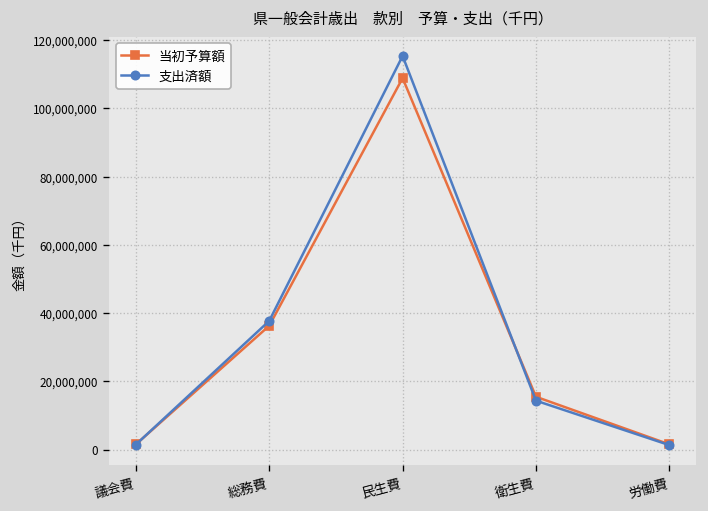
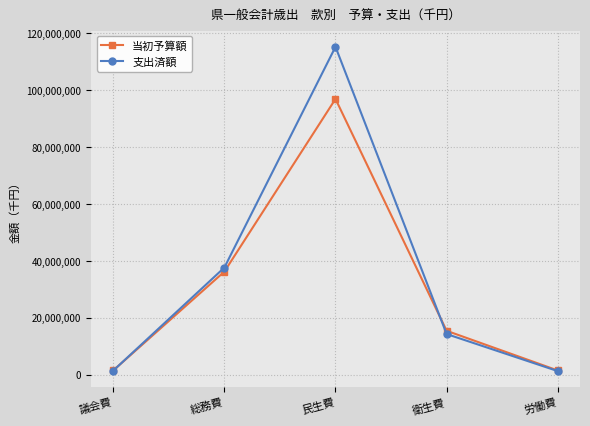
  {
    "当初予算額": {
      "総務費": "36,000,000",
-     "民生費": "109,000,000",
+     "民生費": "97,000,000",
      "衛生費": "15,000,000"
    },
    "支出済額": {
      "総務費": "38,000,000",
      "民生費": "115,000,000",
      "衛生費": "14,000,000"
    }
  }
